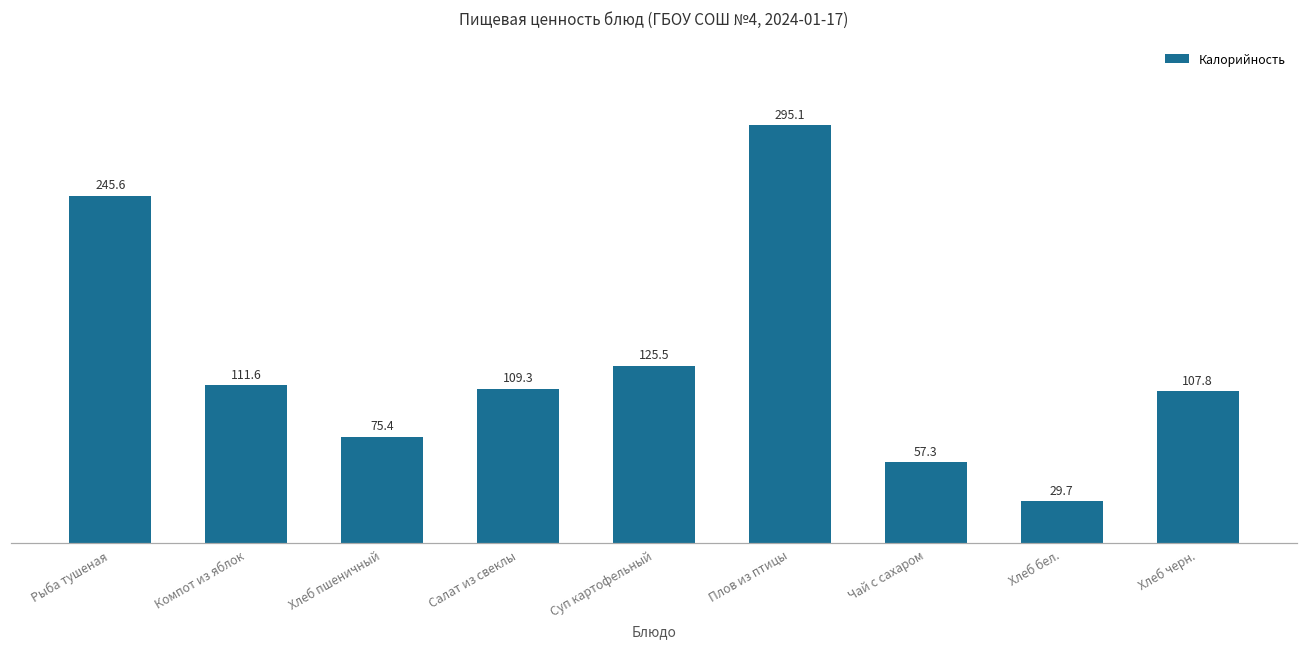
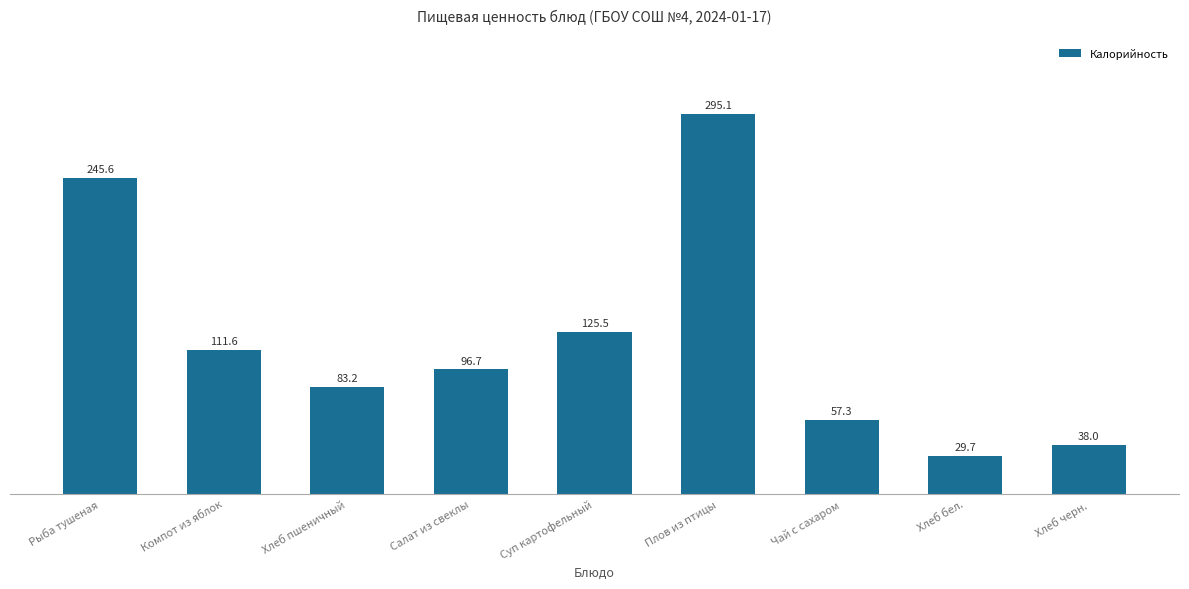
  {
    "Рыба тушеная": 245.6,
    "Компот из яблок": 111.6,
-   "Хлеб пшеничный": 75.4,
-   "Салат из свеклы": 109.3,
+   "Хлеб пшеничный": 83.2,
+   "Салат из свеклы": 96.7,
    "Суп картофельный": 125.5,
    "Плов из птицы": 295.1,
    "Чай с сахаром": 57.3,
    "Хлеб бел.": 29.7,
-   "Хлеб черн.": 107.8
+   "Хлеб черн.": 38.0
  }
